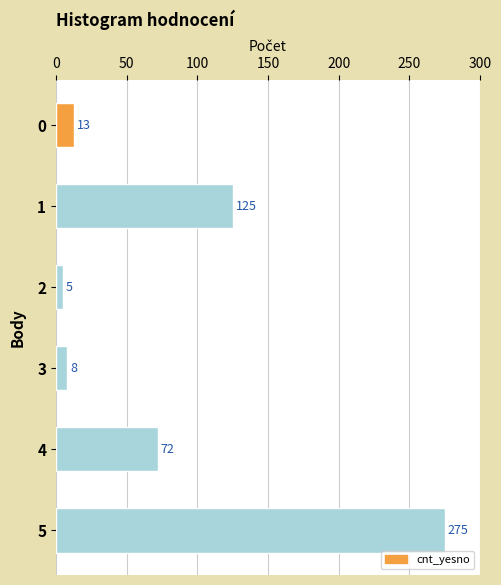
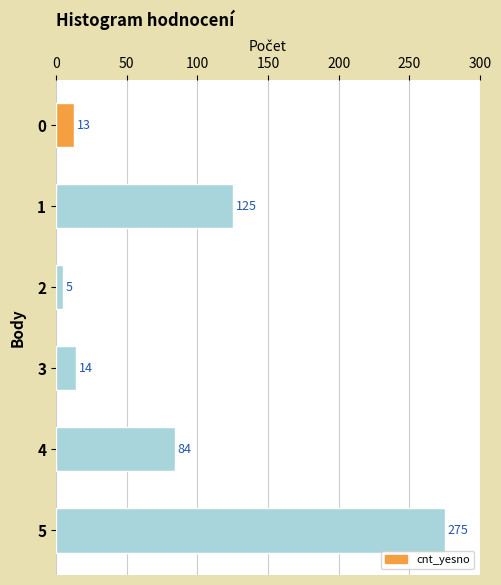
  {
    "0": 13,
    "1": 125,
    "2": 5,
-   "3": 8,
-   "4": 72,
+   "3": 14,
+   "4": 84,
    "5": 275
  }
